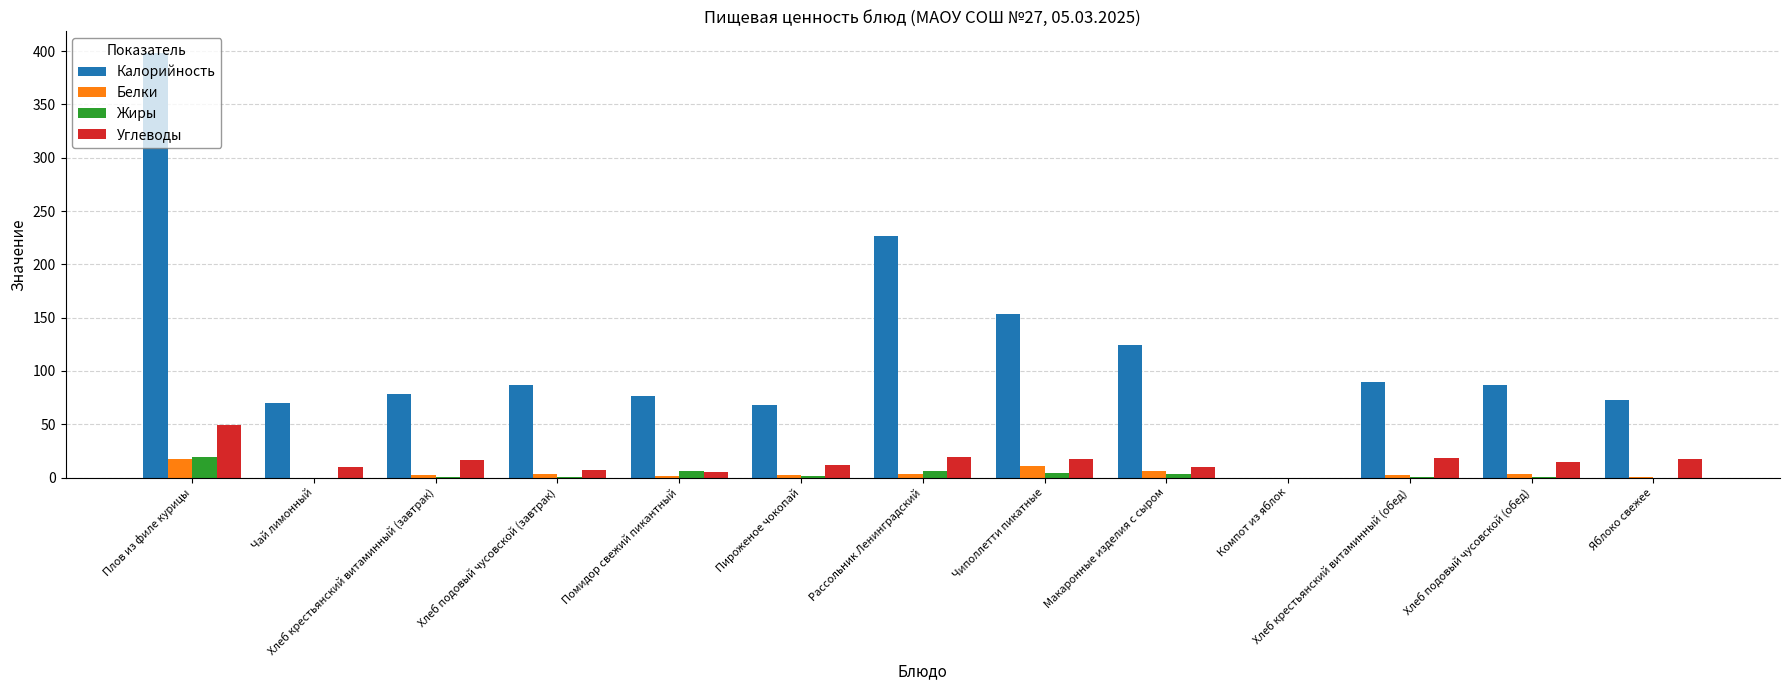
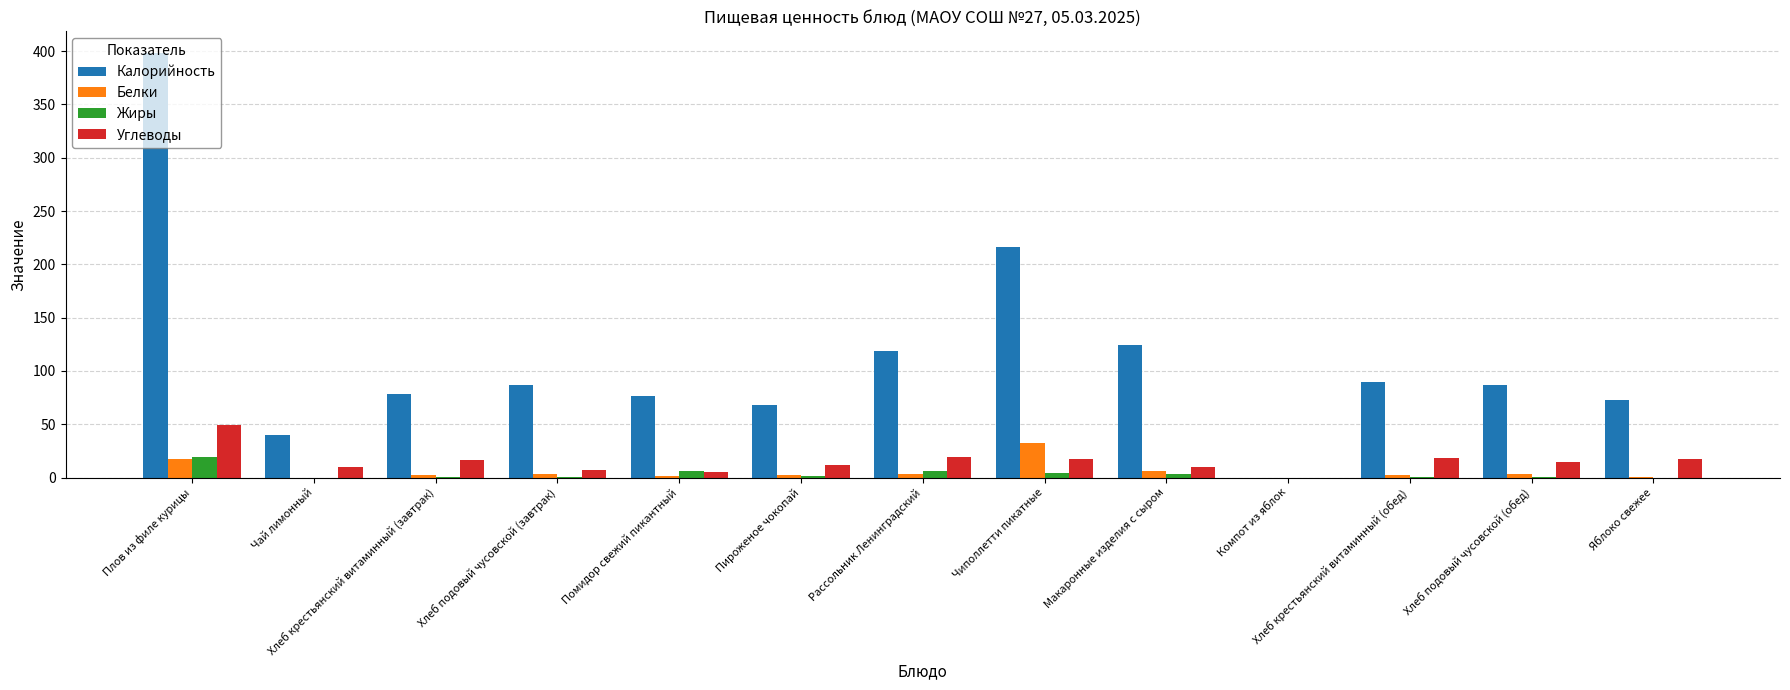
  {
    "Калорийность": {
-     "Чай лимонный": 70,
+     "Чай лимонный": 40,
      "Хлеб крестьянский витаминный (завтрак)": 78,
      "Хлеб подовый чусовской (завтрак)": 87,
      "Помидор свежий пикантный": 77,
      "Пироженое чокопай": 68,
-     "Рассольник Ленинградский": 226,
-     "Чиполлетти пикатные": 153,
+     "Рассольник Ленинградский": 118,
+     "Чиполлетти пикатные": 216,
      "Макаронные изделия с сыром": 124,
      "Компот из яблок": 0,
      "Хлеб крестьянский витаминный (обед)": 90,
      "Хлеб подовый чусовской (обед)": 87,
      "Яблоко свежее": 73
    },
    "Белки": {
      "Плов из филе курицы": 18,
      "Чай лимонный": 0,
      "Хлеб подовый чусовской (завтрак)": 3,
      "Рассольник Ленинградский": 3,
-     "Чиполлетти пикатные": 11,
+     "Чиполлетти пикатные": 33,
      "Макаронные изделия с сыром": 6,
      "Компот из яблок": 0,
      "Хлеб крестьянский витаминный (обед)": 3,
      "Хлеб подовый чусовской (обед)": 3
    },
    "Жиры": {
      "Плов из филе курицы": 19,
      "Чай лимонный": 0,
      "Помидор свежий пикантный": 6,
      "Рассольник Ленинградский": 7,
      "Чиполлетти пикатные": 4,
      "Макаронные изделия с сыром": 3,
      "Компот из яблок": 0
    },
    "Углеводы": {
      "Плов из филе курицы": 50,
      "Чай лимонный": 10,
      "Хлеб крестьянский витаминный (завтрак)": 16,
      "Хлеб подовый чусовской (завтрак)": 7,
      "Помидор свежий пикантный": 5,
      "Пироженое чокопай": 12,
      "Рассольник Ленинградский": 19,
      "Чиполлетти пикатные": 17,
      "Макаронные изделия с сыром": 10,
      "Компот из яблок": 0,
      "Хлеб крестьянский витаминный (обед)": 19,
      "Хлеб подовый чусовской (обед)": 15,
      "Яблоко свежее": 17
    }
  }
